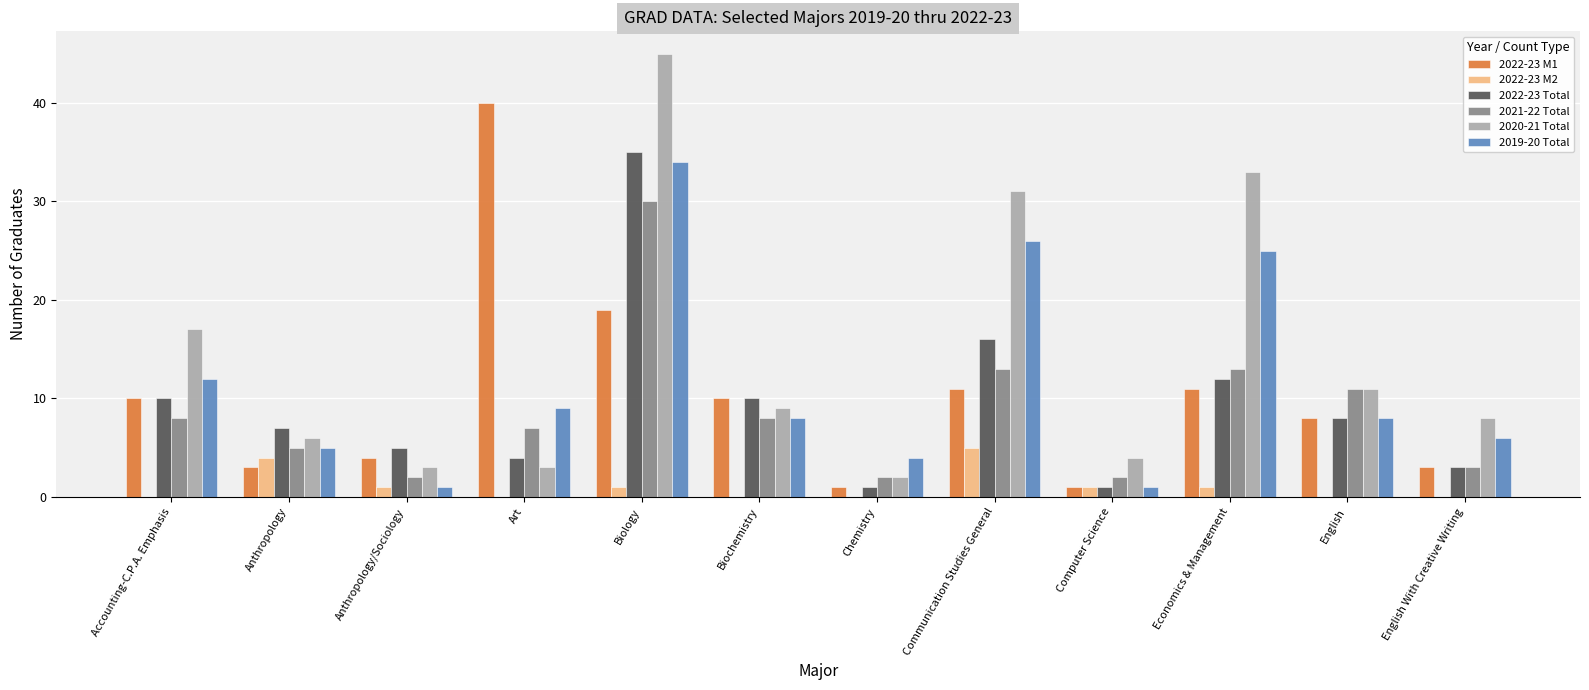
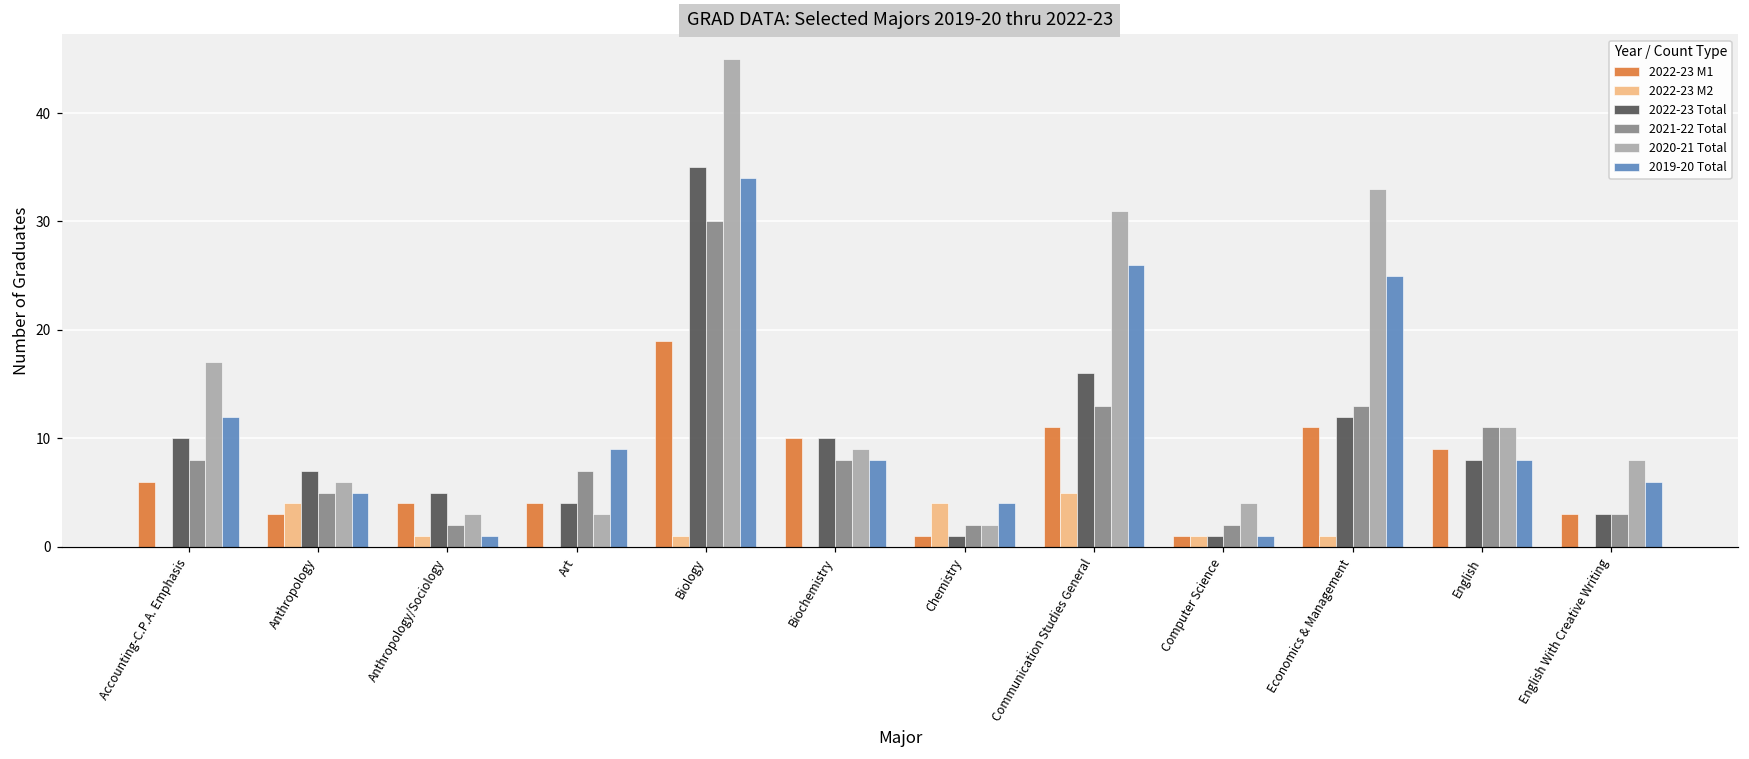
  {
    "2022-23 M1": {
-     "Accounting-C.P.A. Emphasis": 10,
+     "Accounting-C.P.A. Emphasis": 6,
      "Anthropology": 3,
      "Anthropology/Sociology": 4,
-     "Art": 40,
+     "Art": 4,
      "Biology": 19,
      "Biochemistry": 10,
      "Chemistry": 1,
      "Communication Studies General": 11,
      "Computer Science": 1,
      "Economics & Management": 11,
-     "English": 8,
+     "English": 9,
      "English With Creative Writing": 3
    },
    "2022-23 M2": {
      "Accounting-C.P.A. Emphasis": 0,
      "Anthropology": 4,
      "Anthropology/Sociology": 1,
      "Art": 0,
      "Biology": 1,
      "Biochemistry": 0,
-     "Chemistry": 0,
+     "Chemistry": 4,
      "Communication Studies General": 5,
      "Computer Science": 1,
      "Economics & Management": 1,
      "English": 0,
      "English With Creative Writing": 0
    },
    "2022-23 Total": {
      "Accounting-C.P.A. Emphasis": 10,
      "Anthropology": 7,
      "Anthropology/Sociology": 5,
      "Art": 4,
      "Biology": 35,
      "Biochemistry": 10,
      "Chemistry": 1,
      "Communication Studies General": 16,
      "Computer Science": 1,
      "Economics & Management": 12,
      "English": 8,
      "English With Creative Writing": 3
    },
    "2019-20 Total": {
      "Accounting-C.P.A. Emphasis": 12,
      "Anthropology": 5,
      "Anthropology/Sociology": 1,
      "Art": 9,
      "Biology": 34,
      "Biochemistry": 8,
      "Chemistry": 4,
      "Communication Studies General": 26,
      "Computer Science": 1,
      "Economics & Management": 25,
      "English": 8,
      "English With Creative Writing": 6
    }
  }
